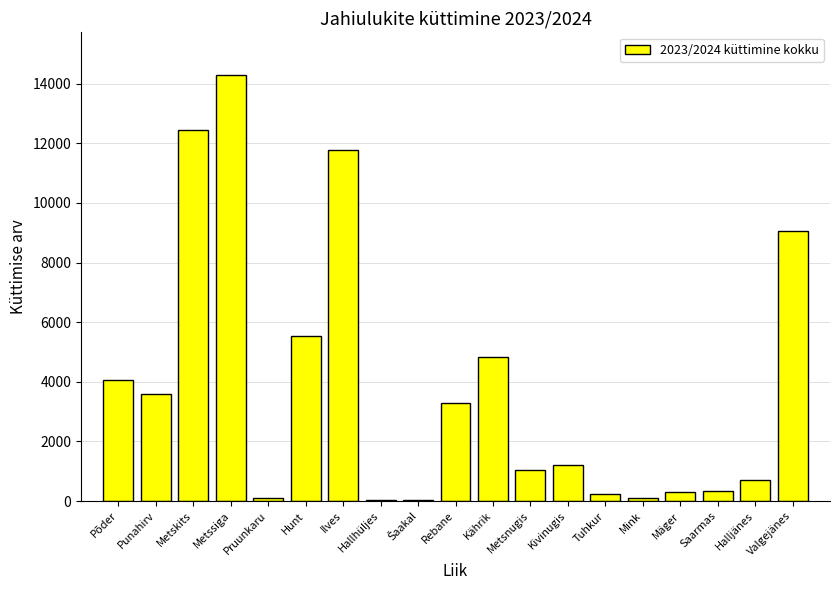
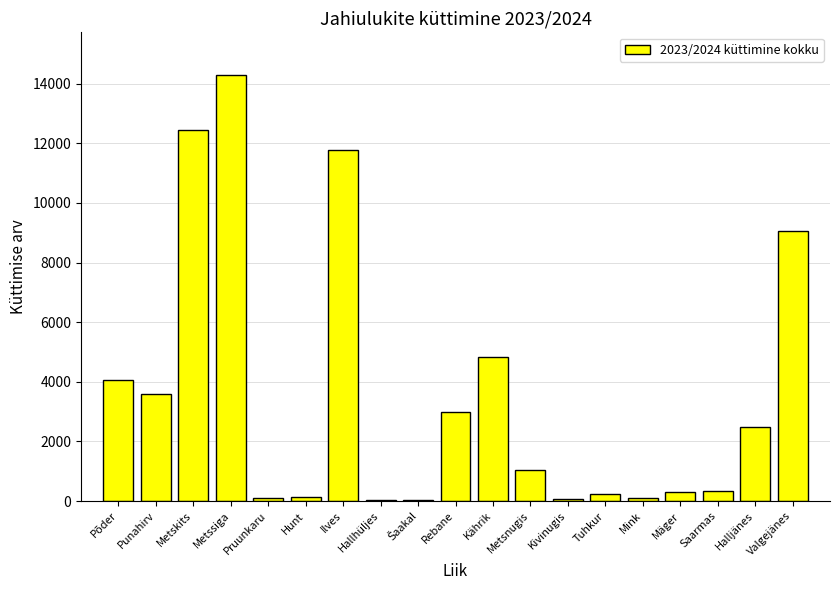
  {
    "Põder": 4100,
    "Punahirv": 3600,
    "Metskits": 12400,
    "Metssiga": 14300,
    "Pruunkaru": 100,
-   "Hunt": 5600,
+   "Hunt": 100,
    "Ilves": 11800,
-   "Rebane": 3300,
+   "Rebane": 3000,
    "Kährik": 4800,
    "Metsnugis": 1000,
-   "Kivinugis": 1200,
+   "Kivinugis": 100,
    "Tuhkur": 300,
    "Mink": 100,
    "Mäger": 300,
    "Saarmas": 300,
-   "Halljänes": 700,
+   "Halljänes": 2500,
    "Valgejänes": 9100
  }
